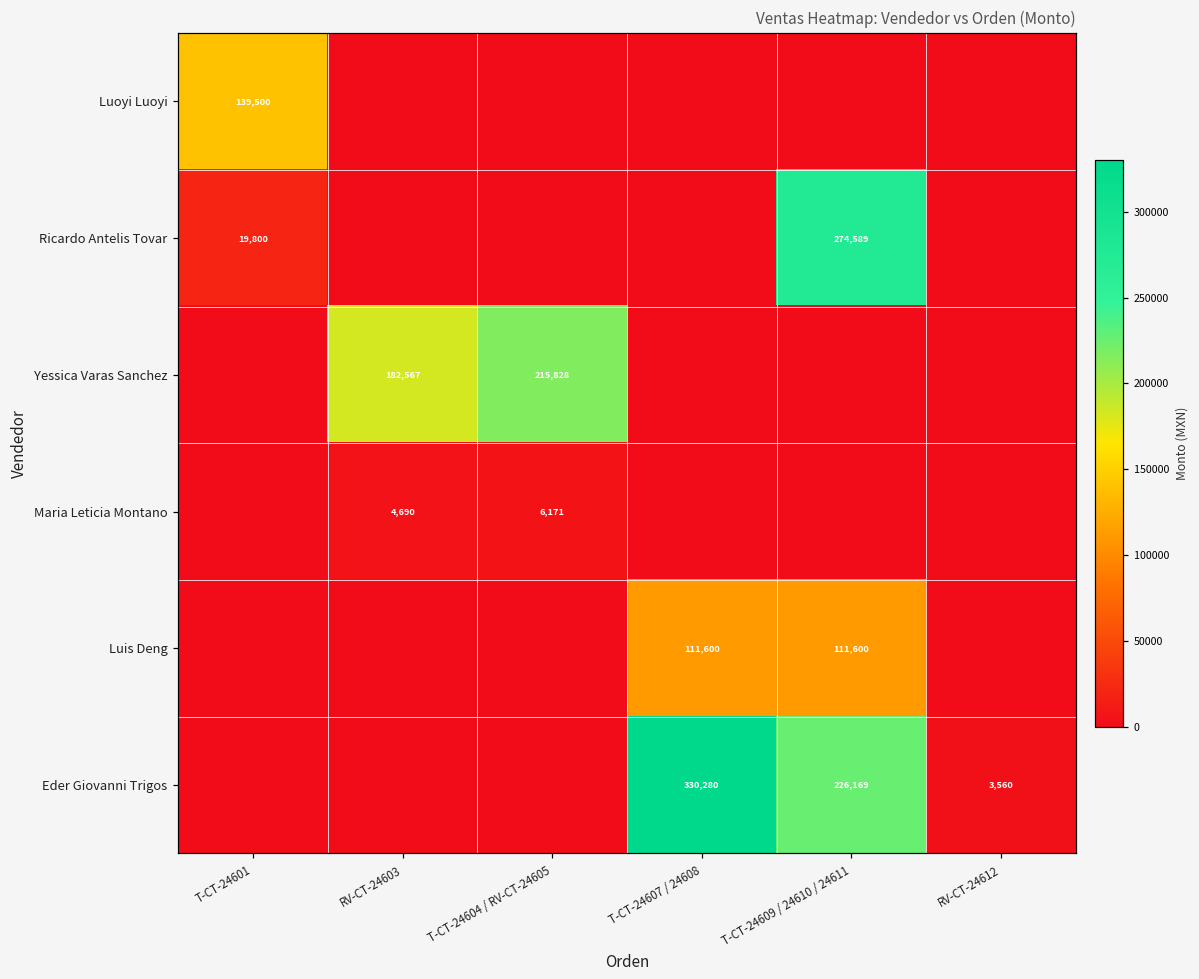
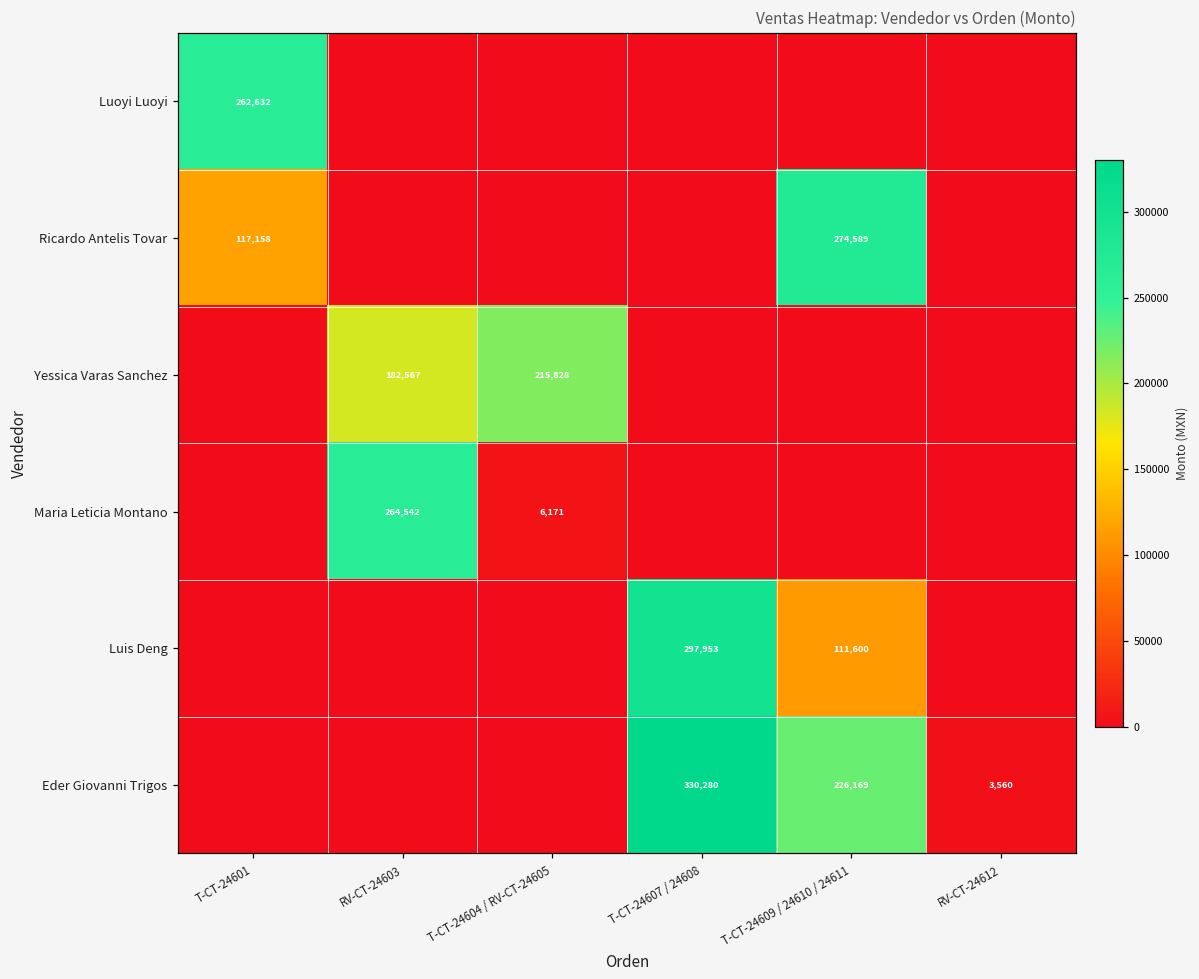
  {
    "Luoyi Luoyi": {
-     "T-CT-24601": "139,500"
+     "T-CT-24601": "262,632"
    },
    "Ricardo Antelis Tovar": {
-     "T-CT-24601": "19,800",
+     "T-CT-24601": "117,158",
      "T-CT-24609 / 24610 / 24611": "274,589"
    },
    "Yessica Varas Sanchez": {
      "RV-CT-24603": "182,567",
      "T-CT-24604 / RV-CT-24605": "215,828"
    },
    "Maria Leticia Montano": {
-     "RV-CT-24603": "4,690",
+     "RV-CT-24603": "264,542",
      "T-CT-24604 / RV-CT-24605": "6,171"
    },
    "Luis Deng": {
-     "T-CT-24607 / 24608": "111,600",
+     "T-CT-24607 / 24608": "297,953",
      "T-CT-24609 / 24610 / 24611": "111,600"
    },
    "Eder Giovanni Trigos": {
      "T-CT-24607 / 24608": "330,280",
      "T-CT-24609 / 24610 / 24611": "226,169",
      "RV-CT-24612": "3,560"
    }
  }
